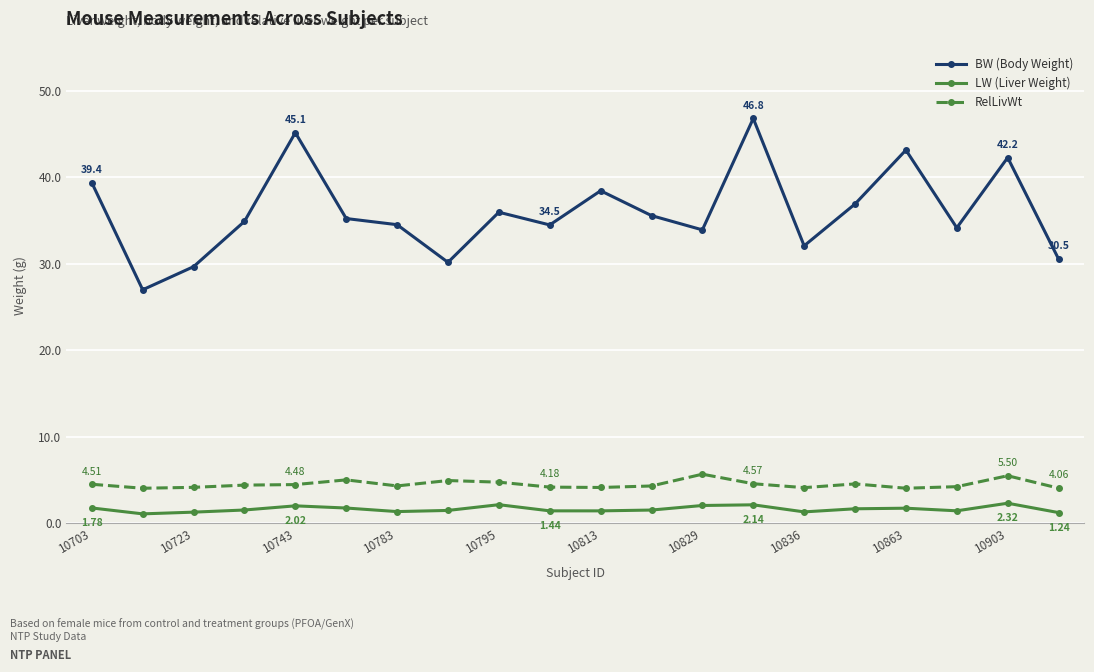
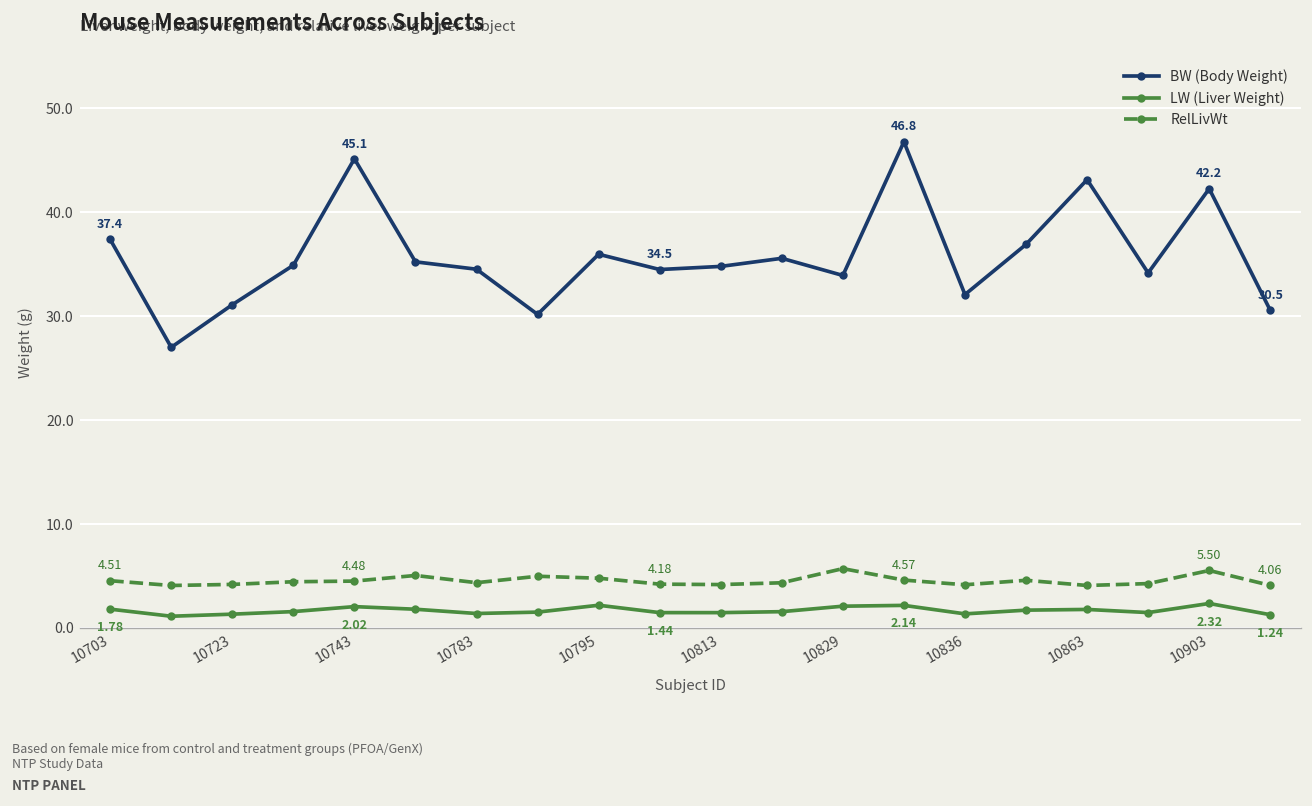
  {
    "BW (Body Weight)": {
-     "10703": 39.4,
-     "10723": 30,
+     "10703": 37.4,
+     "10723": 31,
      "10743": 45.1,
-     "10813": 38,
+     "10813": 35,
      "10903": 42.2
    }
  }
